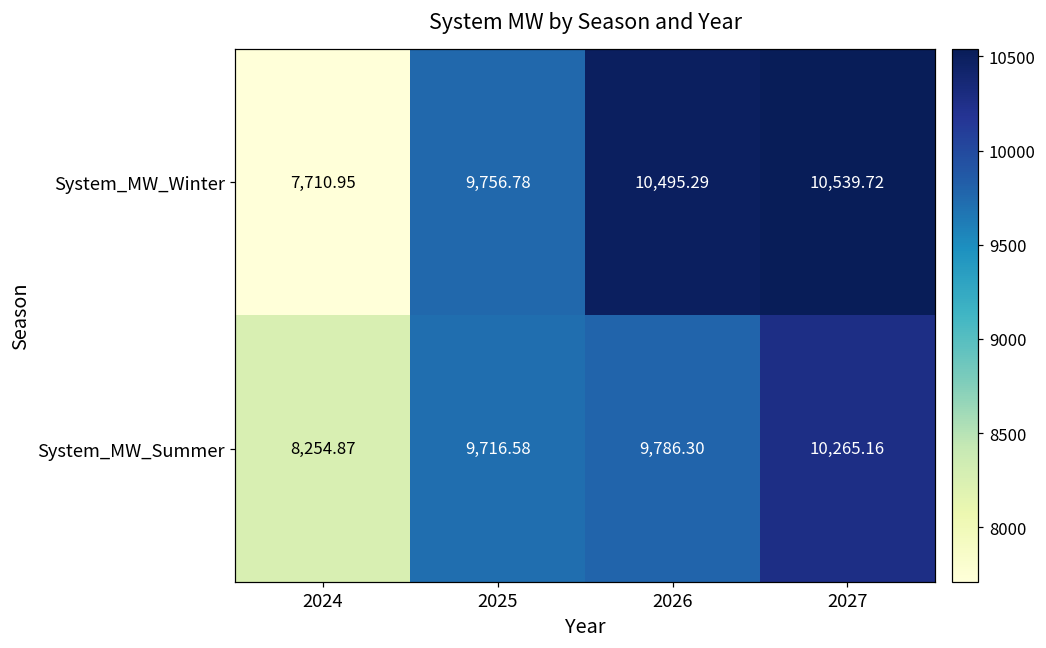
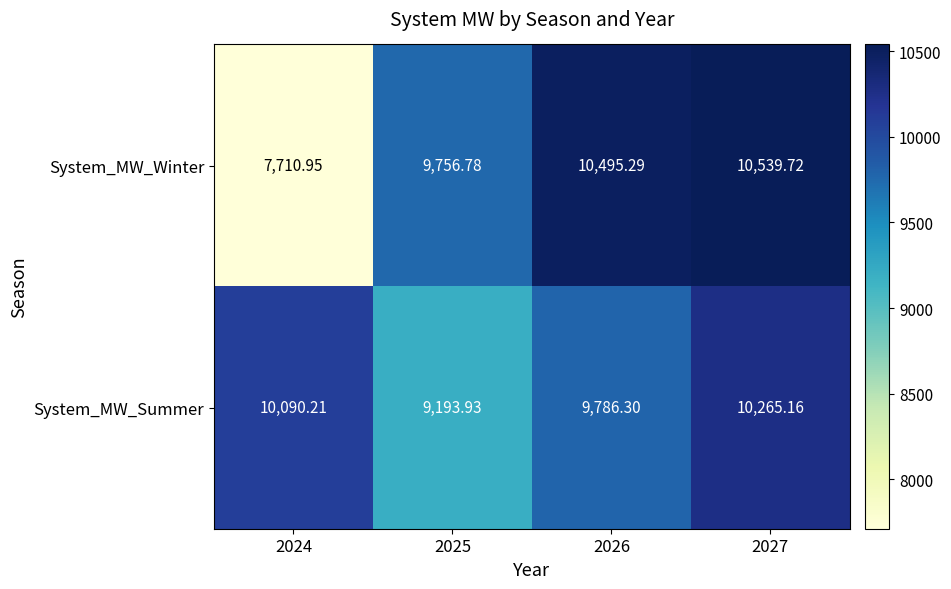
  {
    "System_MW_Winter": {
      "2024": "7,710.95",
      "2025": "9,756.78",
      "2026": "10,495.29",
      "2027": "10,539.72"
    },
    "System_MW_Summer": {
-     "2024": "8,254.87",
-     "2025": "9,716.58",
+     "2024": "10,090.21",
+     "2025": "9,193.93",
      "2026": "9,786.30",
      "2027": "10,265.16"
    }
  }
